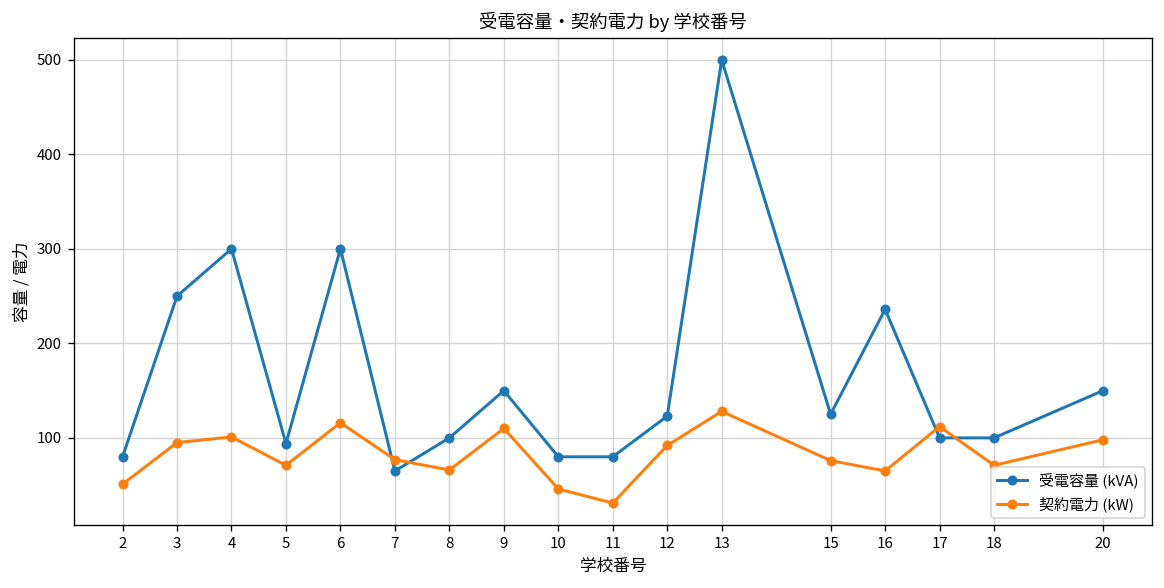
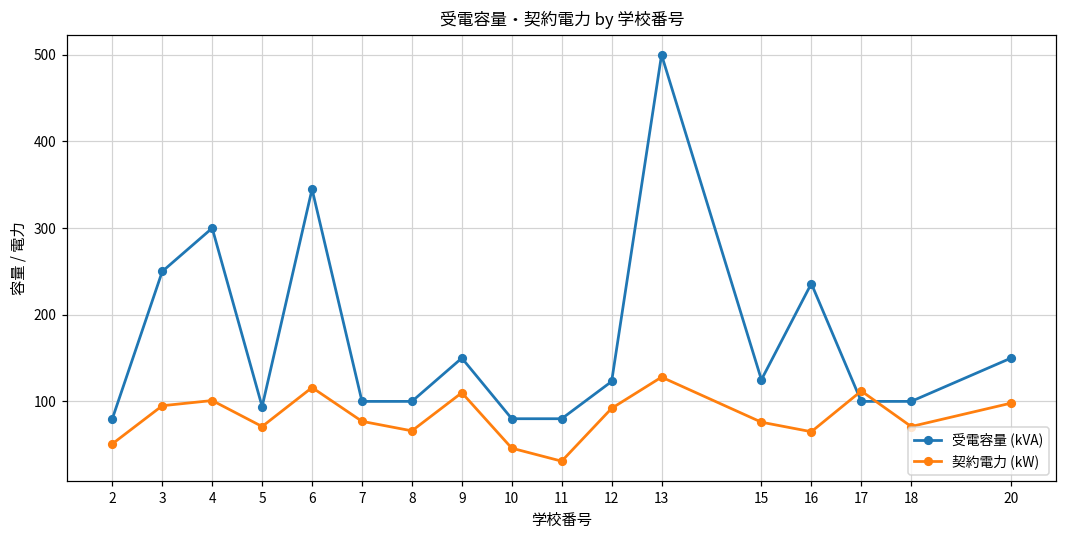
  {
    "受電容量 (kVA)": {
      "2": 80,
      "3": 250,
      "4": 300,
      "5": 90,
-     "6": 300,
-     "7": 70,
+     "6": 350,
+     "7": 100,
      "8": 100,
      "9": 150,
      "10": 80,
      "11": 80,
      "12": 120,
      "13": 500,
      "15": 130,
      "16": 240,
      "17": 100,
      "18": 100,
      "20": 150
    },
    "契約電力 (kW)": {
      "2": 50,
      "3": 100,
      "4": 100,
      "5": 70,
      "6": 120,
      "7": 80,
      "8": 70,
      "9": 110,
      "10": 50,
      "11": 30,
      "12": 90,
      "13": 130,
      "15": 80,
      "16": 70,
      "17": 110,
      "18": 70,
      "20": 100
    }
  }
